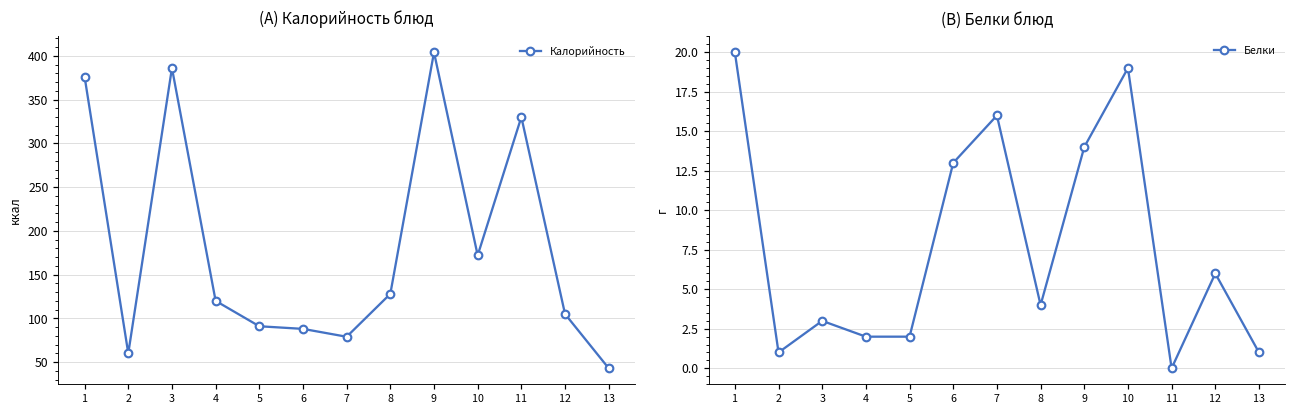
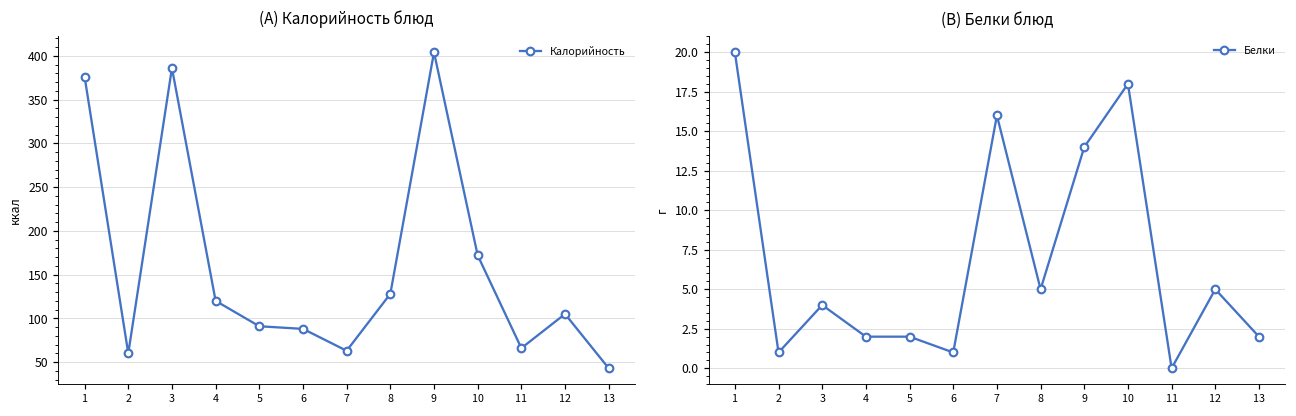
  {
    "(A) Калорийность блюд": {
      "1": 380,
      "2": 60,
      "3": 390,
      "4": 120,
      "5": 90,
      "6": 90,
-     "7": 80,
+     "7": 60,
      "8": 130,
      "9": 400,
      "10": 170,
-     "11": 330,
+     "11": 70,
      "12": 110,
      "13": 40
    },
    "(B) Белки блюд": {
      "1": 20,
      "2": 1,
-     "3": 3,
+     "3": 4,
      "4": 2,
      "5": 2,
-     "6": 13,
+     "6": 1,
      "7": 16,
-     "8": 4,
+     "8": 5,
      "9": 14,
-     "10": 19,
+     "10": 18,
      "11": 0,
-     "12": 6,
-     "13": 1
+     "12": 5,
+     "13": 2
    }
  }
